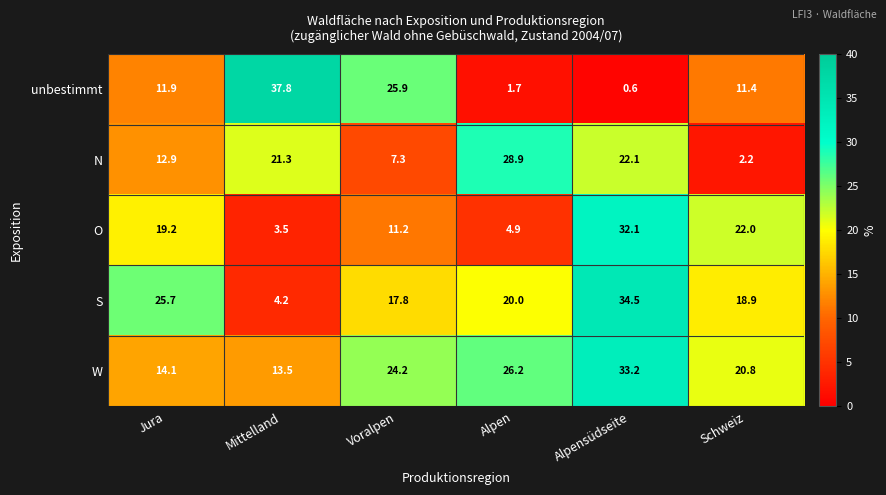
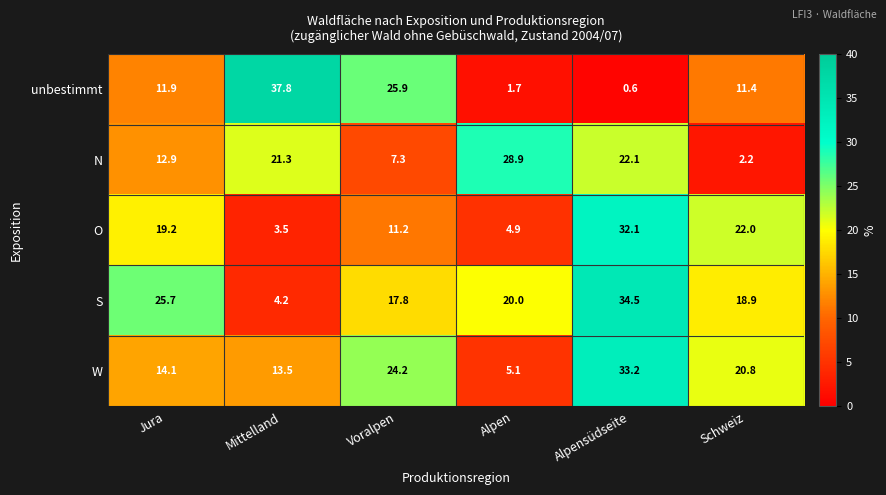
  {
    "unbestimmt": {
      "Jura": 11.9,
      "Mittelland": 37.8,
      "Voralpen": 25.9,
      "Alpen": 1.7,
      "Alpensüdseite": 0.6,
      "Schweiz": 11.4
    },
    "N": {
      "Jura": 12.9,
      "Mittelland": 21.3,
      "Voralpen": 7.3,
      "Alpen": 28.9,
      "Alpensüdseite": 22.1,
      "Schweiz": 2.2
    },
    "O": {
      "Jura": 19.2,
      "Mittelland": 3.5,
      "Voralpen": 11.2,
      "Alpen": 4.9,
      "Alpensüdseite": 32.1,
      "Schweiz": 22.0
    },
    "S": {
      "Jura": 25.7,
      "Mittelland": 4.2,
      "Voralpen": 17.8,
      "Alpen": 20.0,
      "Alpensüdseite": 34.5,
      "Schweiz": 18.9
    },
    "W": {
      "Jura": 14.1,
      "Mittelland": 13.5,
      "Voralpen": 24.2,
-     "Alpen": 26.2,
+     "Alpen": 5.1,
      "Alpensüdseite": 33.2,
      "Schweiz": 20.8
    }
  }
